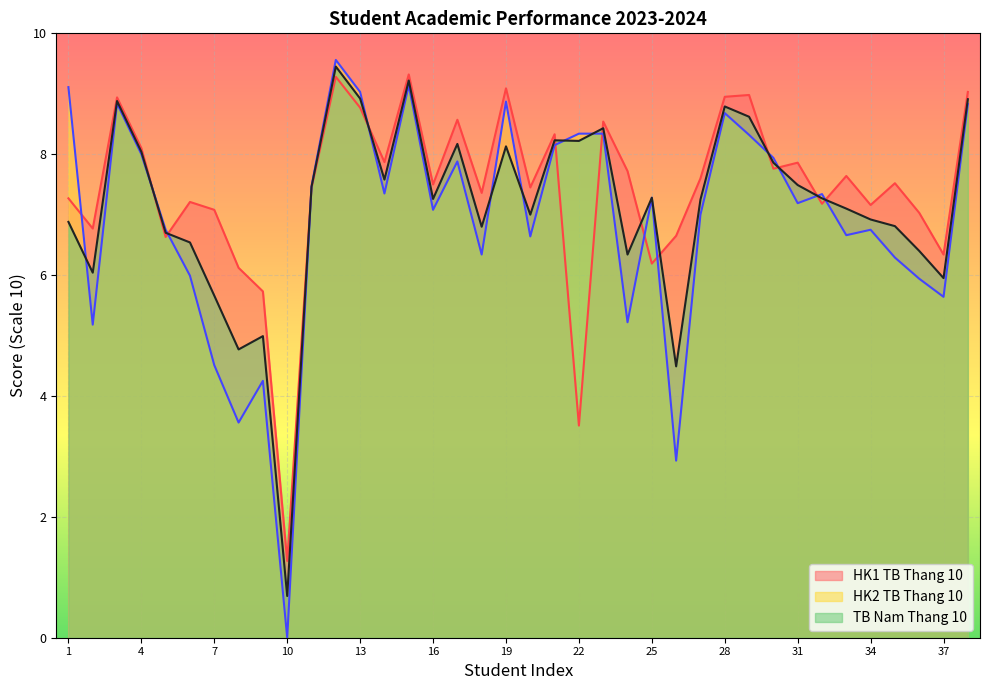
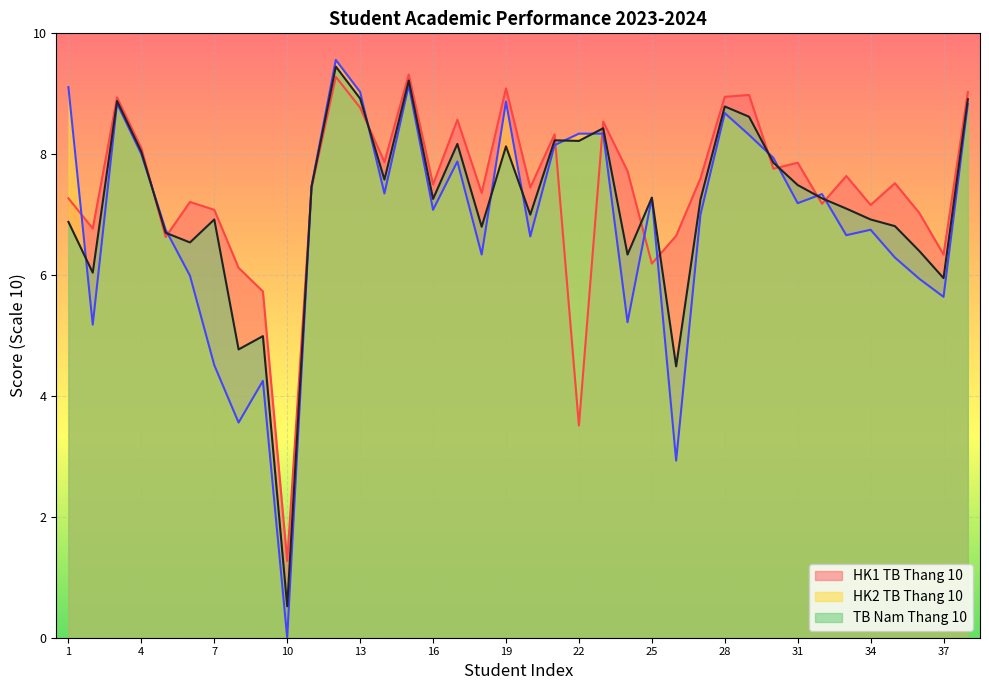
  {
    "HK1 TB Thang 10": {
      "1": 7.3,
      "4": 8.1,
      "7": 7.1,
      "10": 1.3,
      "13": 8.8,
      "16": 7.5,
      "19": 9.1,
      "22": 3.5,
      "25": 6.2,
      "28": 9.0,
      "31": 7.9,
      "34": 7.2,
      "37": 6.3
    },
    "HK2 TB Thang 10": {
      "1": 9.1,
      "7": 4.5,
      "10": 0.0,
      "13": 9.0,
      "16": 7.1,
      "19": 8.9,
      "22": 8.3,
      "28": 8.7,
      "31": 7.2,
      "34": 6.8,
      "37": 5.6
    },
    "TB Nam Thang 10": {
      "1": 6.9,
-     "7": 5.7,
-     "10": 0.7,
+     "7": 6.9,
+     "10": 0.5,
      "13": 8.9,
      "16": 7.3,
      "19": 8.1,
      "22": 8.2,
      "28": 8.8,
      "31": 7.5,
      "34": 6.9,
      "37": 6.0
    }
  }
